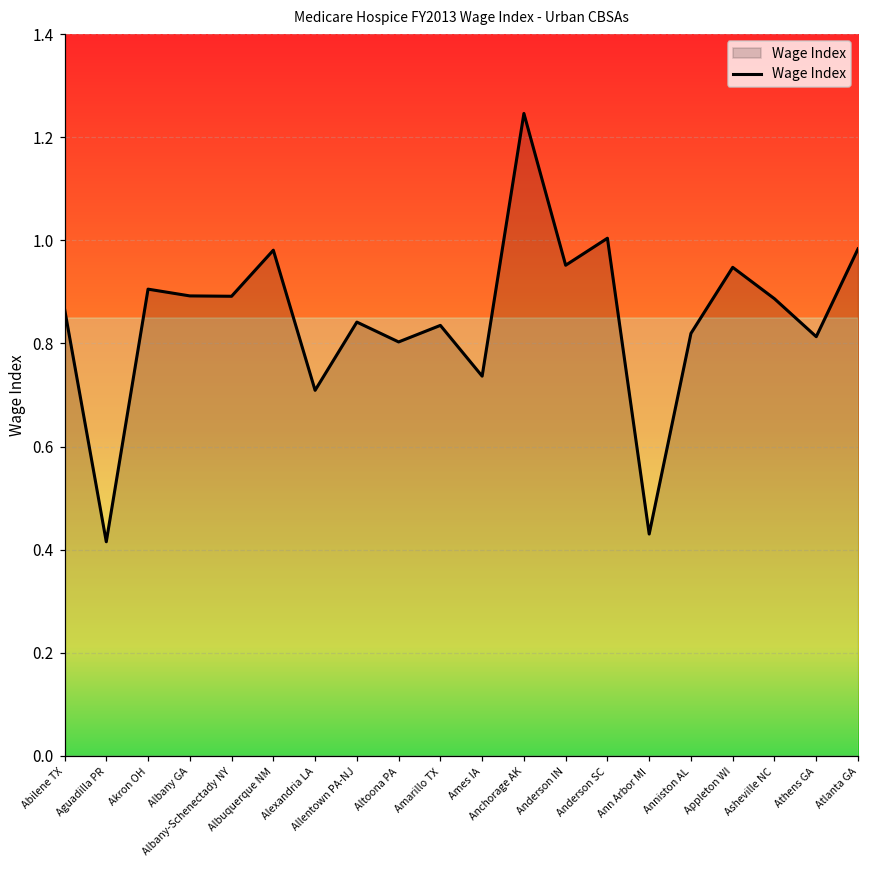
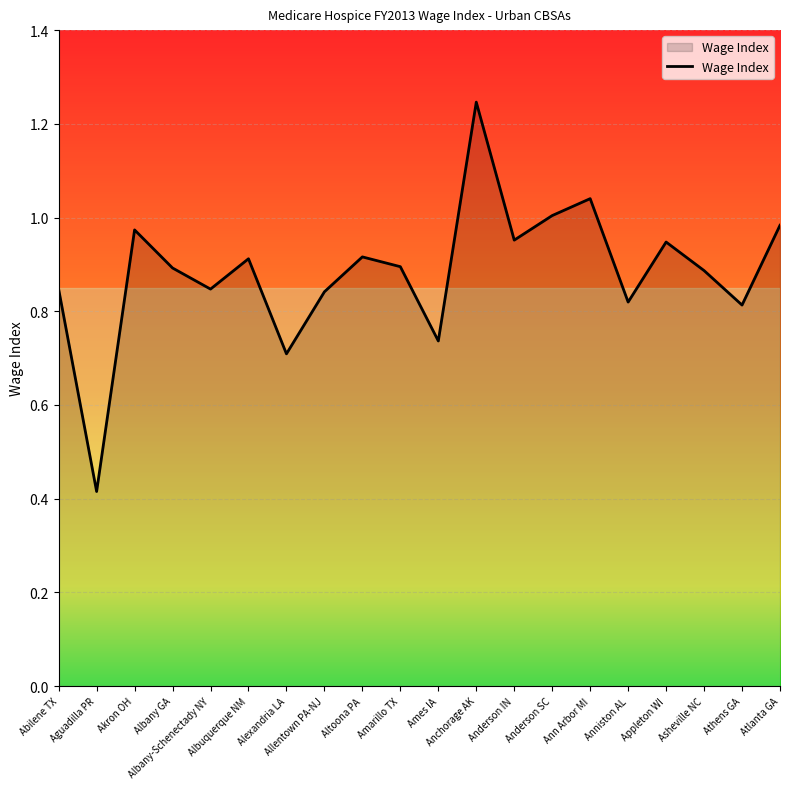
  {
-   "Abilene TX": 0.87,
+   "Abilene TX": 0.85,
    "Aguadilla PR": 0.42,
-   "Akron OH": 0.91,
+   "Akron OH": 0.97,
    "Albany GA": 0.89,
-   "Albany-Schenectady NY": 0.89,
-   "Albuquerque NM": 0.98,
+   "Albany-Schenectady NY": 0.85,
+   "Albuquerque NM": 0.91,
    "Alexandria LA": 0.71,
    "Allentown PA-NJ": 0.84,
-   "Altoona PA": 0.80,
-   "Amarillo TX": 0.84,
+   "Altoona PA": 0.92,
+   "Amarillo TX": 0.90,
    "Ames IA": 0.74,
    "Anchorage AK": 1.25,
    "Anderson IN": 0.95,
    "Anderson SC": 1.00,
-   "Ann Arbor MI": 0.43,
+   "Ann Arbor MI": 1.04,
    "Anniston AL": 0.82,
    "Appleton WI": 0.95,
    "Asheville NC": 0.89,
    "Athens GA": 0.81,
    "Atlanta GA": 0.98
  }
